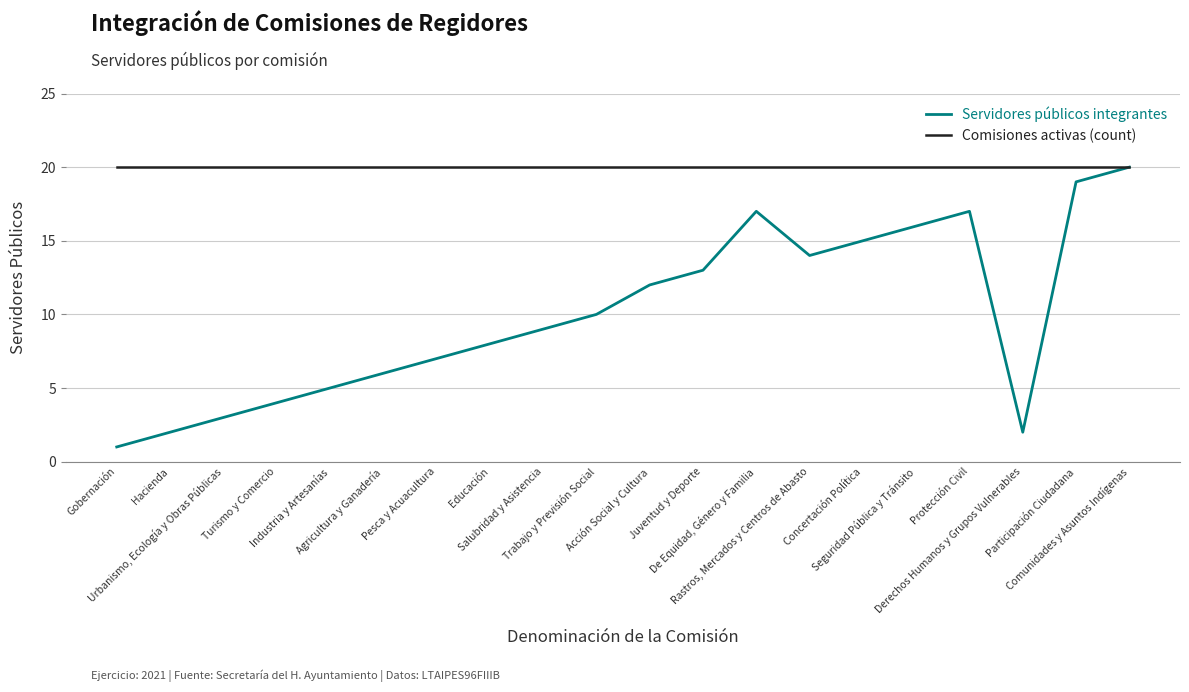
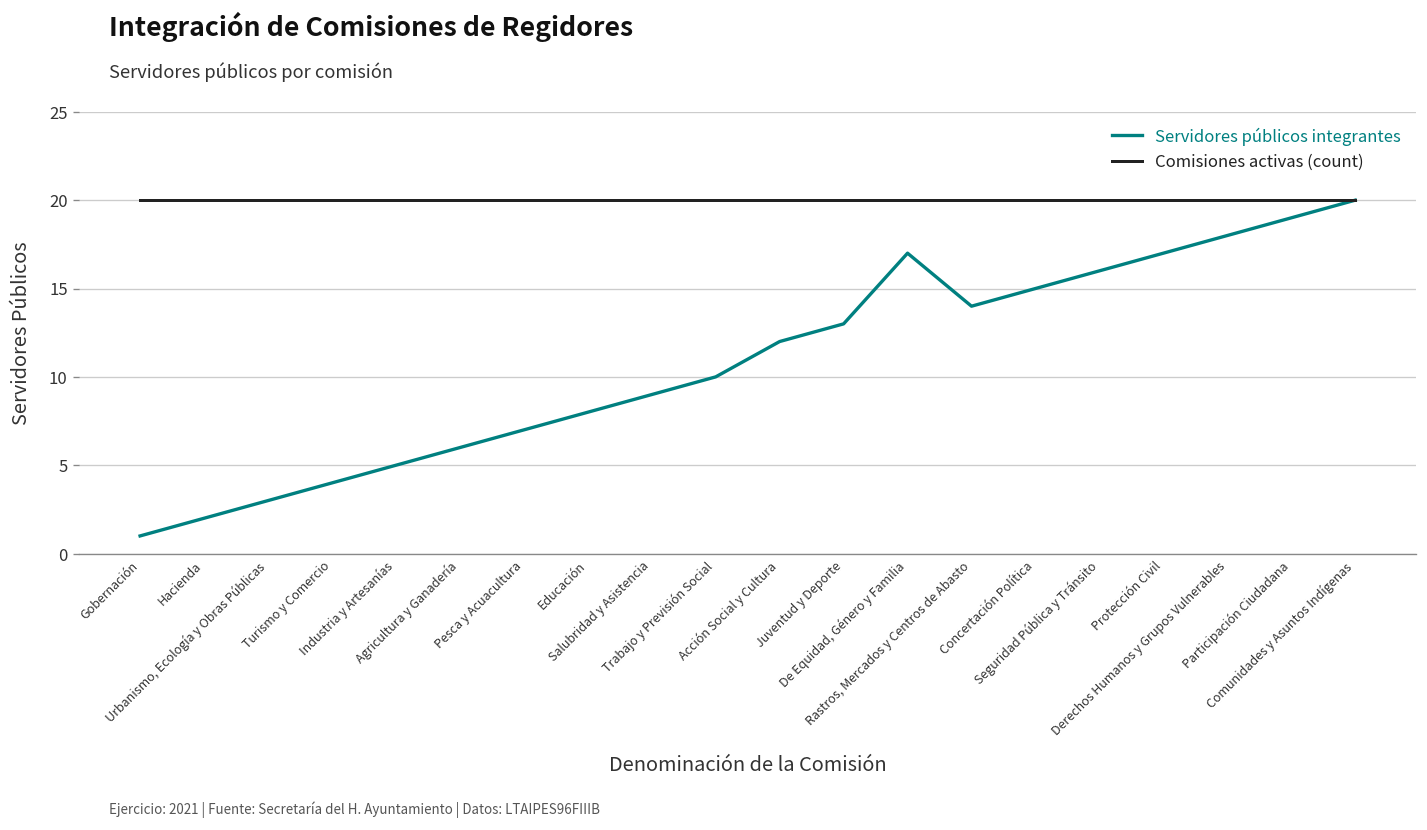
  {
    "Servidores públicos integrantes": {
      "Gobernación": 1,
      "Hacienda": 2,
      "Urbanismo, Ecología y Obras Públicas": 3,
      "Turismo y Comercio": 4,
      "Industria y Artesanías": 5,
      "Agricultura y Ganadería": 6,
      "Pesca y Acuacultura": 7,
      "Educación": 8,
      "Salubridad y Asistencia": 9,
      "Trabajo y Previsión Social": 10,
      "Acción Social y Cultura": 12,
      "Juventud y Deporte": 13,
      "De Equidad, Género y Familia": 17,
      "Rastros, Mercados y Centros de Abasto": 14,
      "Concertación Política": 15,
      "Seguridad Pública y Tránsito": 16,
      "Protección Civil": 17,
-     "Derechos Humanos y Grupos Vulnerables": 2,
+     "Derechos Humanos y Grupos Vulnerables": 18,
      "Participación Ciudadana": 19
    },
    "Comisiones activas (count)": {
      "Gobernación": 20,
      "Hacienda": 20,
      "Urbanismo, Ecología y Obras Públicas": 20,
      "Turismo y Comercio": 20,
      "Industria y Artesanías": 20,
      "Agricultura y Ganadería": 20,
      "Pesca y Acuacultura": 20,
      "Educación": 20,
      "Salubridad y Asistencia": 20,
      "Trabajo y Previsión Social": 20,
      "Acción Social y Cultura": 20,
      "Juventud y Deporte": 20,
      "De Equidad, Género y Familia": 20,
      "Rastros, Mercados y Centros de Abasto": 20,
      "Concertación Política": 20,
      "Seguridad Pública y Tránsito": 20,
      "Protección Civil": 20,
      "Derechos Humanos y Grupos Vulnerables": 20,
      "Participación Ciudadana": 20
    }
  }
